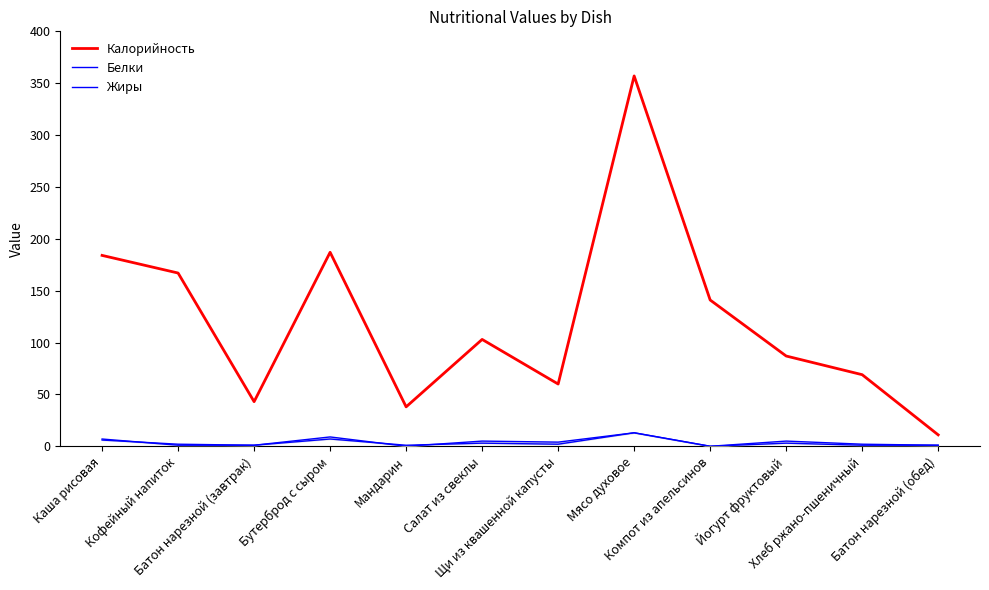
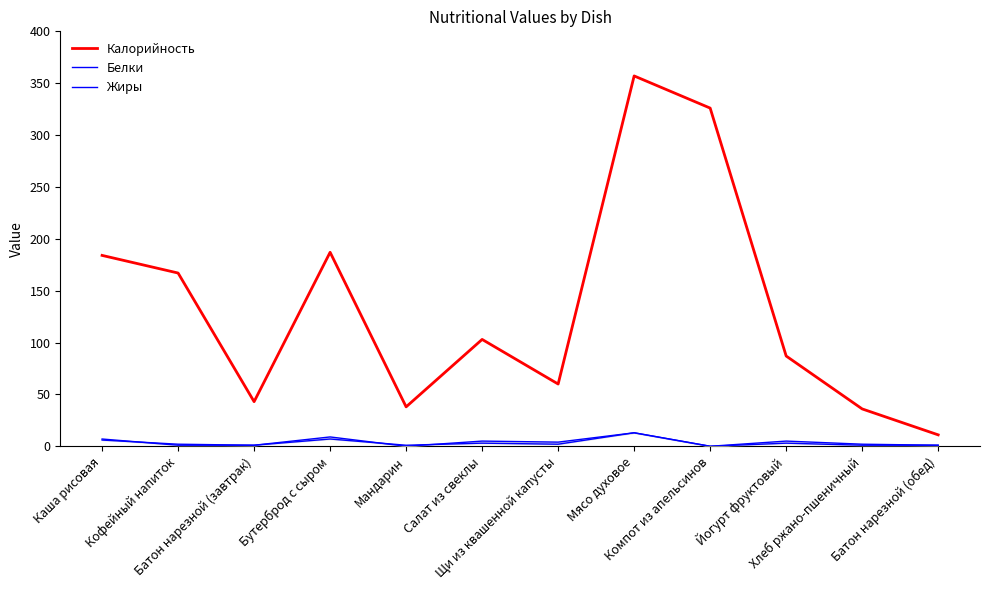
  {
    "Калорийность": {
      "Каша рисовая": 184,
      "Кофейный напиток": 167,
      "Батон нарезной (завтрак)": 43,
      "Бутерброд с сыром": 187,
      "Мандарин": 38,
      "Салат из свеклы": 103,
      "Щи из квашенной капусты": 60,
      "Мясо духовое": 357,
-     "Компот из апельсинов": 141,
+     "Компот из апельсинов": 326,
      "Йогурт фруктовый": 87,
-     "Хлеб ржано-пшеничный": 69,
+     "Хлеб ржано-пшеничный": 36,
      "Батон нарезной (обед)": 11
    }
  }
